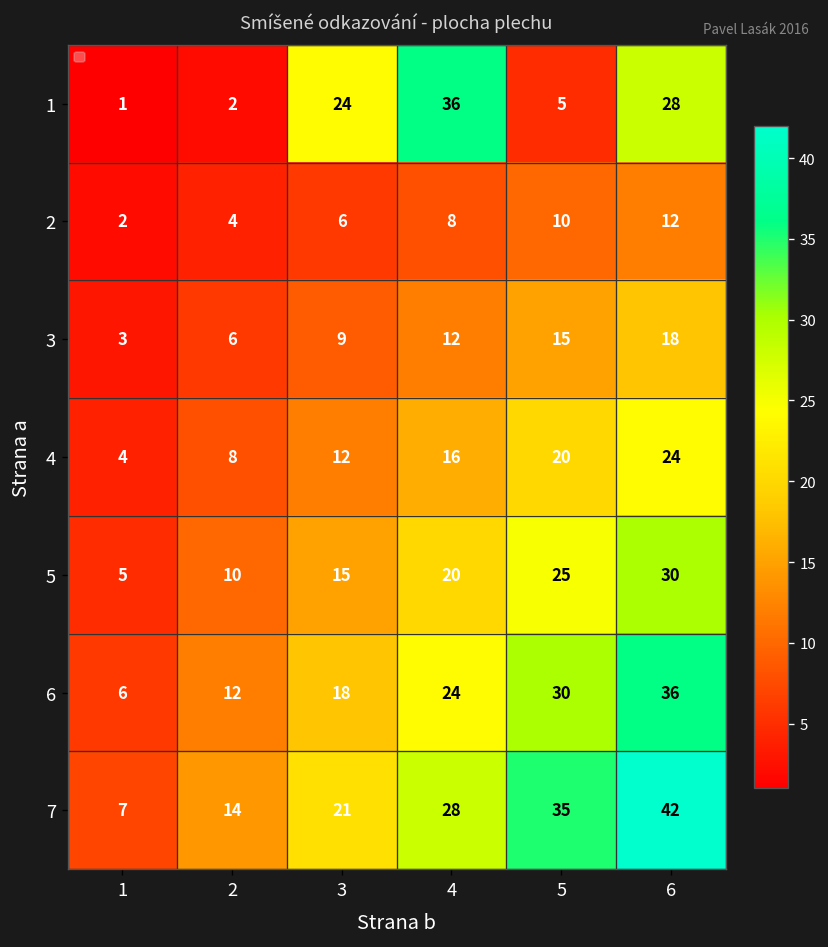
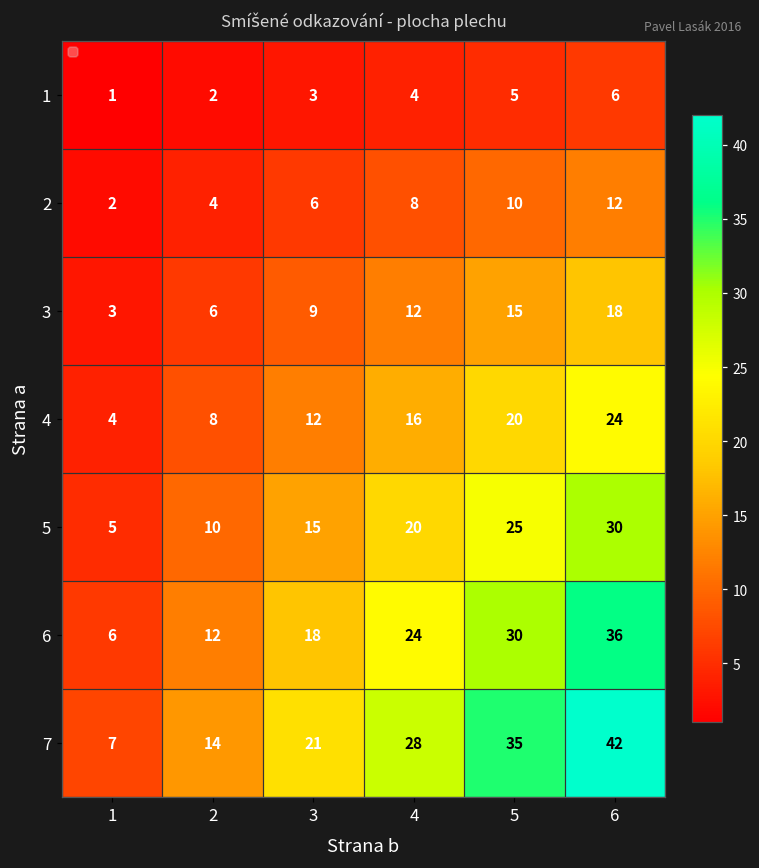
  {
    "1": {
      "1": 1,
      "2": 2,
-     "3": 24,
-     "4": 36,
+     "3": 3,
+     "4": 4,
      "5": 5,
-     "6": 28
+     "6": 6
    },
    "2": {
      "1": 2,
      "2": 4,
      "3": 6,
      "4": 8,
      "5": 10,
      "6": 12
    },
    "3": {
      "1": 3,
      "2": 6,
      "3": 9,
      "4": 12,
      "5": 15,
      "6": 18
    },
    "4": {
      "1": 4,
      "2": 8,
      "3": 12,
      "4": 16,
      "5": 20,
      "6": 24
    },
    "5": {
      "1": 5,
      "2": 10,
      "3": 15,
      "4": 20,
      "5": 25,
      "6": 30
    },
    "6": {
      "1": 6,
      "2": 12,
      "3": 18,
      "4": 24,
      "5": 30,
      "6": 36
    },
    "7": {
      "1": 7,
      "2": 14,
      "3": 21,
      "4": 28,
      "5": 35,
      "6": 42
    }
  }
